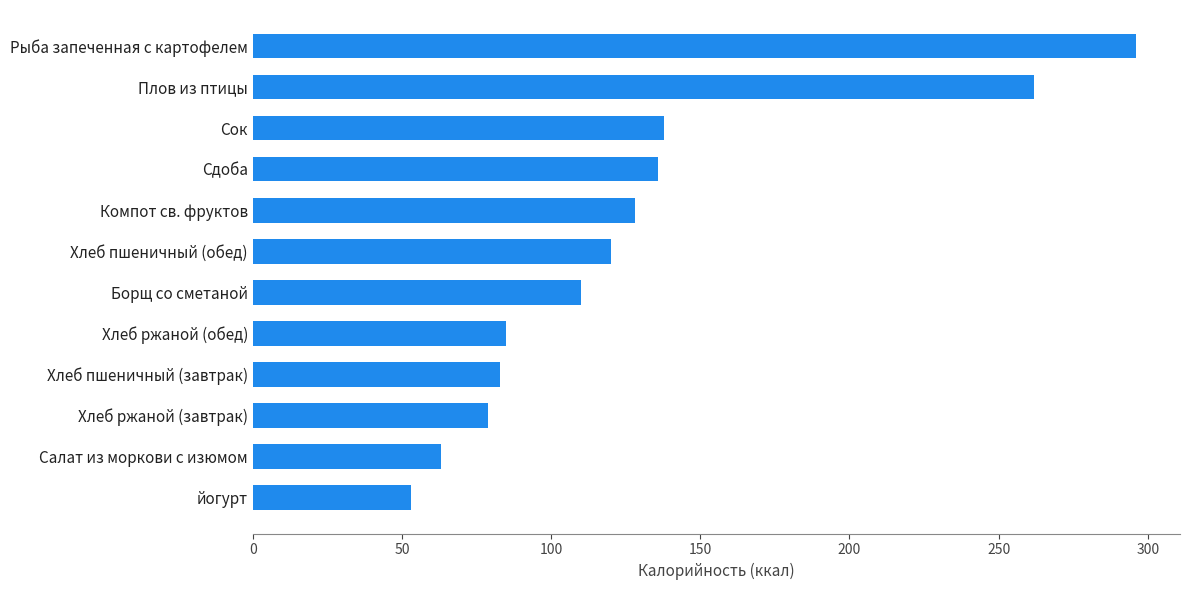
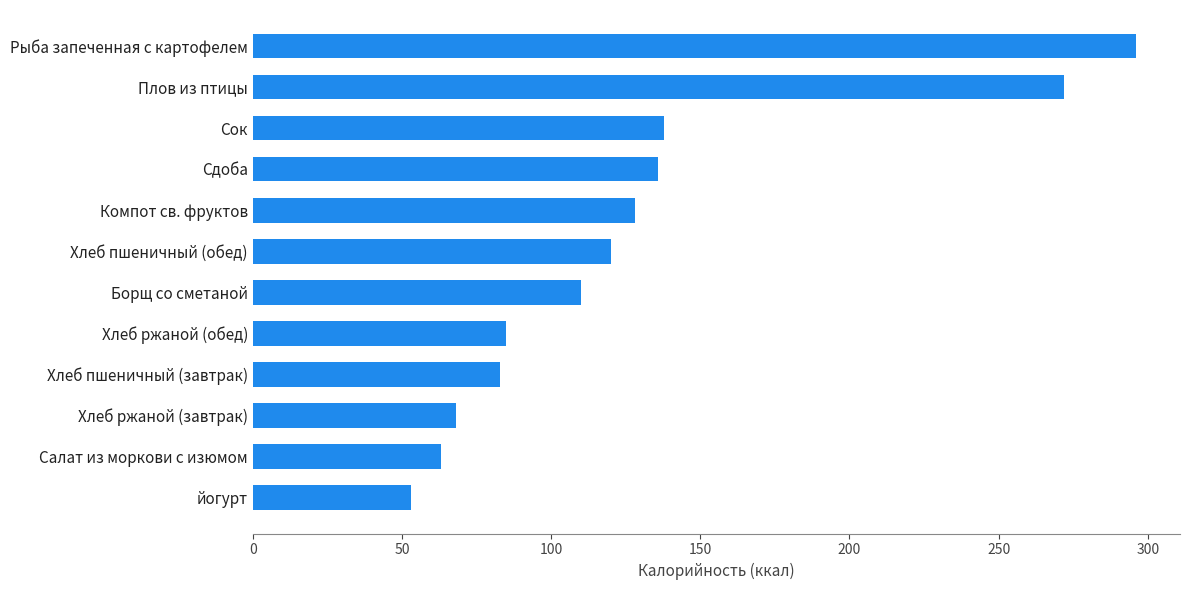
  {
    "Рыба запеченная с картофелем": 296,
-   "Плов из птицы": 262,
+   "Плов из птицы": 272,
    "Сок": 138,
    "Сдоба": 136,
    "Компот св. фруктов": 128,
    "Хлеб пшеничный (обед)": 120,
    "Борщ со сметаной": 110,
    "Хлеб ржаной (обед)": 85,
    "Хлеб пшеничный (завтрак)": 83,
-   "Хлеб ржаной (завтрак)": 79,
+   "Хлеб ржаной (завтрак)": 68,
    "Салат из моркови с изюмом": 63,
    "йогурт": 53
  }
